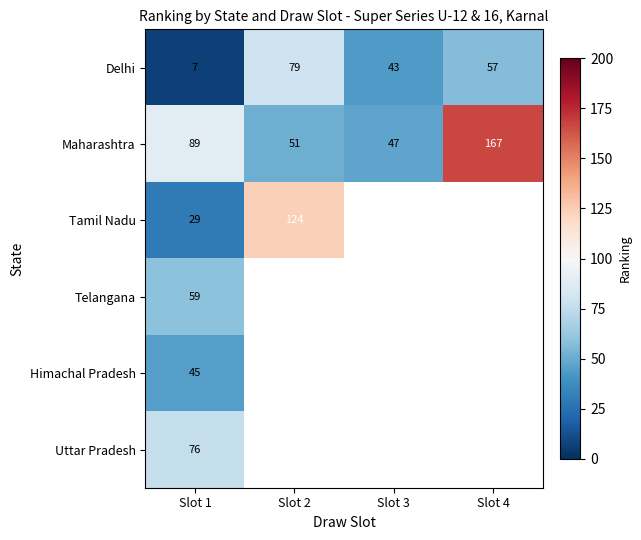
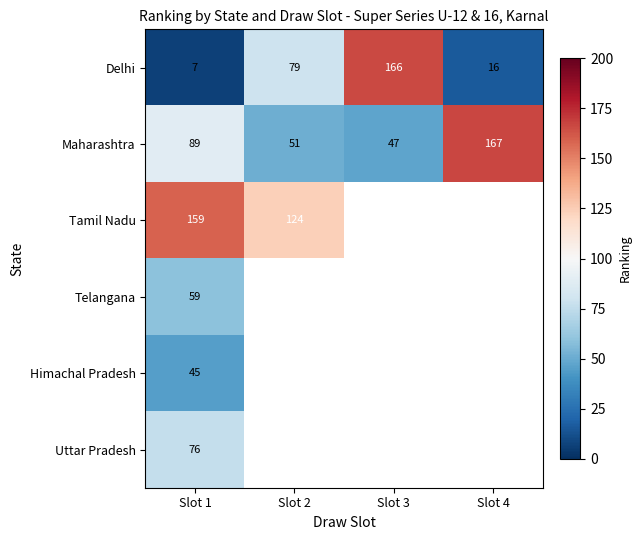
  {
    "Delhi": {
      "Slot 1": 7,
      "Slot 2": 79,
-     "Slot 3": 43,
-     "Slot 4": 57
+     "Slot 3": 166,
+     "Slot 4": 16
    },
    "Maharashtra": {
      "Slot 1": 89,
      "Slot 2": 51,
      "Slot 3": 47,
      "Slot 4": 167
    },
    "Tamil Nadu": {
-     "Slot 1": 29,
+     "Slot 1": 159,
      "Slot 2": 124
    },
    "Telangana": {
      "Slot 1": 59
    },
    "Himachal Pradesh": {
      "Slot 1": 45
    },
    "Uttar Pradesh": {
      "Slot 1": 76
    }
  }
